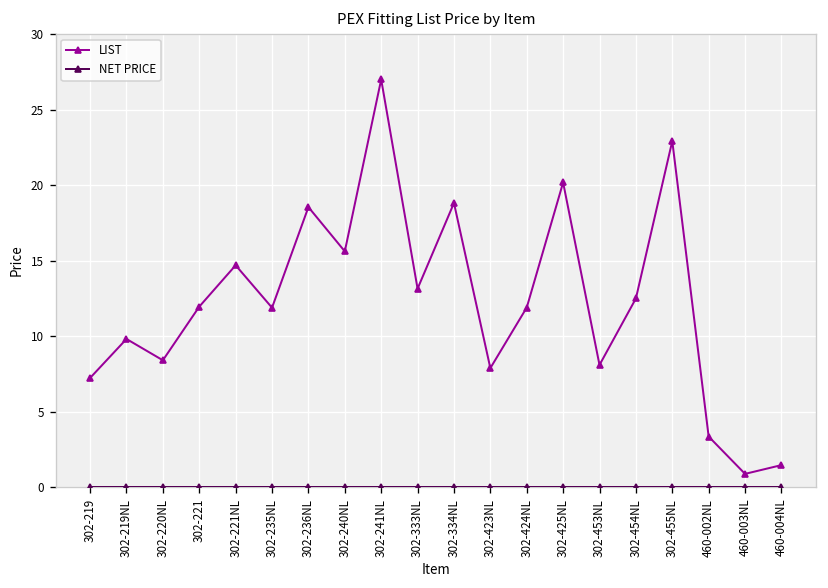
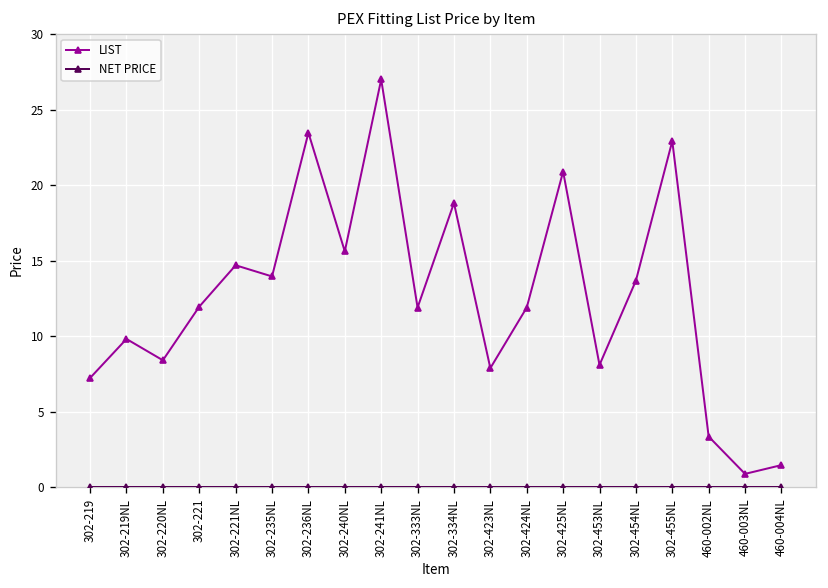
  {
    "LIST": {
      "302-219": 7.2,
      "302-219NL": 9.8,
      "302-220NL": 8.4,
      "302-221": 12.0,
      "302-221NL": 14.7,
-     "302-235NL": 11.9,
-     "302-236NL": 18.5,
+     "302-235NL": 14.0,
+     "302-236NL": 23.5,
      "302-240NL": 15.6,
      "302-241NL": 27.0,
-     "302-333NL": 13.1,
+     "302-333NL": 11.9,
      "302-334NL": 18.8,
      "302-423NL": 7.9,
      "302-424NL": 11.9,
-     "302-425NL": 20.2,
+     "302-425NL": 20.9,
      "302-453NL": 8.1,
-     "302-454NL": 12.5,
+     "302-454NL": 13.7,
      "302-455NL": 22.9,
      "460-002NL": 3.4,
      "460-003NL": 0.9,
      "460-004NL": 1.5
    },
    "NET PRICE": {
      "302-219": 0.0,
      "302-219NL": 0.0,
      "302-220NL": 0.0,
      "302-221": 0.0,
      "302-221NL": 0.0,
      "302-235NL": 0.0,
      "302-236NL": 0.0,
      "302-240NL": 0.0,
      "302-241NL": 0.0,
      "302-333NL": 0.0,
      "302-334NL": 0.0,
      "302-423NL": 0.0,
      "302-424NL": 0.0,
      "302-425NL": 0.0,
      "302-453NL": 0.0,
      "302-454NL": 0.0,
      "302-455NL": 0.0,
      "460-002NL": 0.0,
      "460-003NL": 0.0,
      "460-004NL": 0.0
    }
  }
